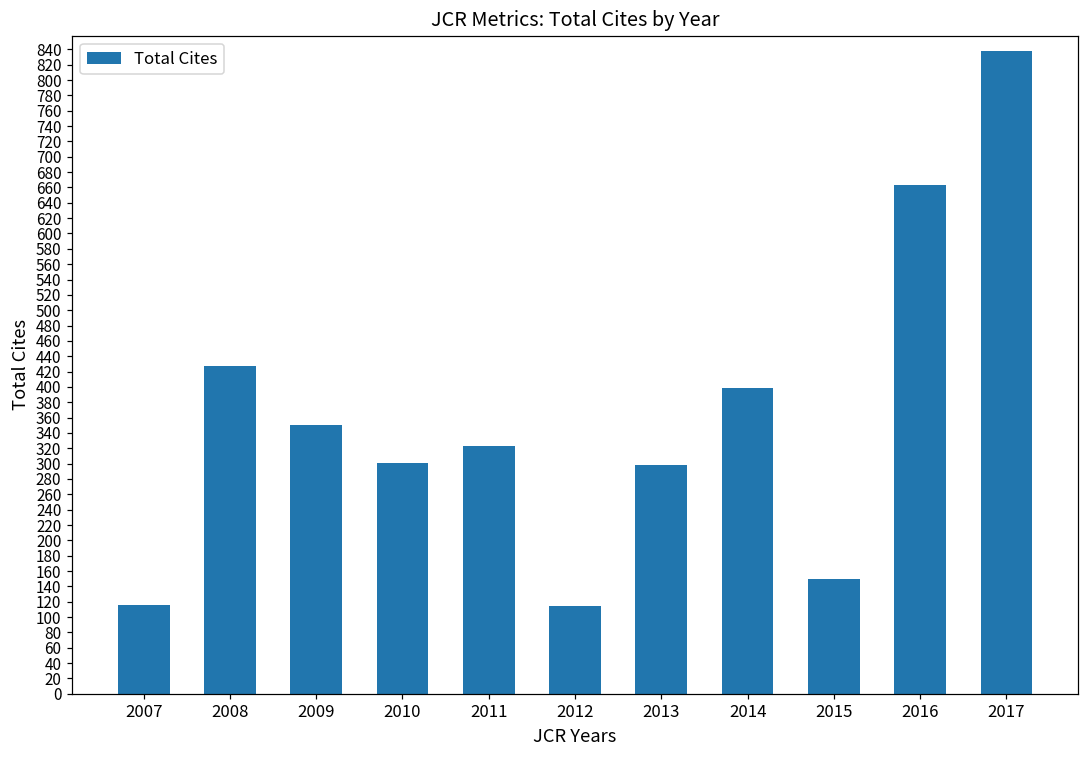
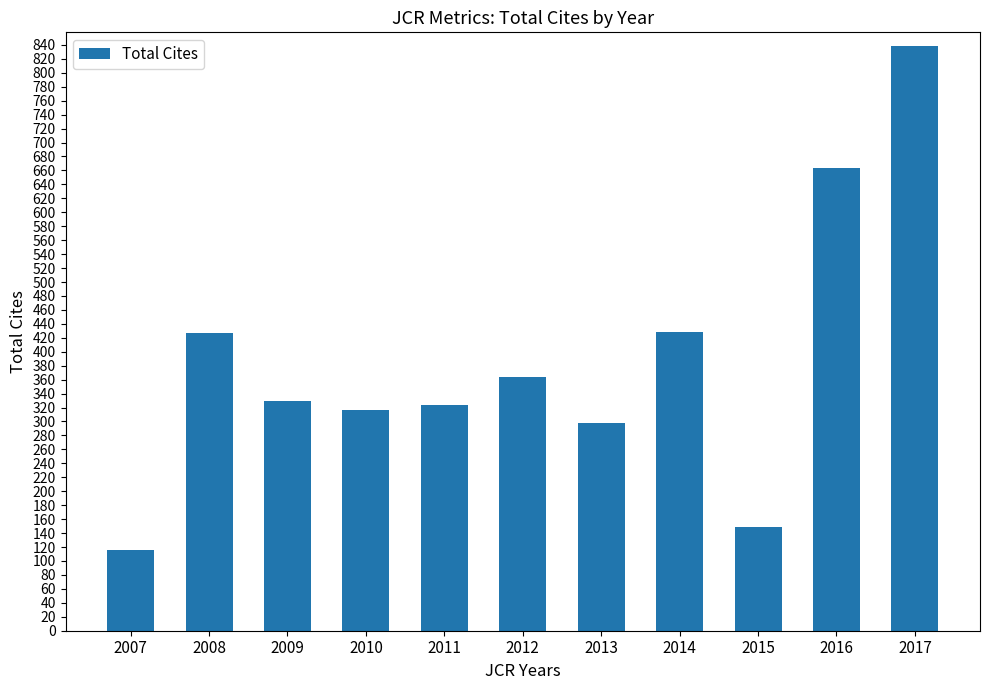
  {
    "2007": 120,
    "2008": 430,
-   "2009": 350,
-   "2010": 300,
+   "2009": 330,
+   "2010": 320,
    "2011": 320,
-   "2012": 120,
+   "2012": 360,
    "2013": 300,
-   "2014": 400,
+   "2014": 430,
    "2015": 150,
    "2016": 660,
    "2017": 840
  }
